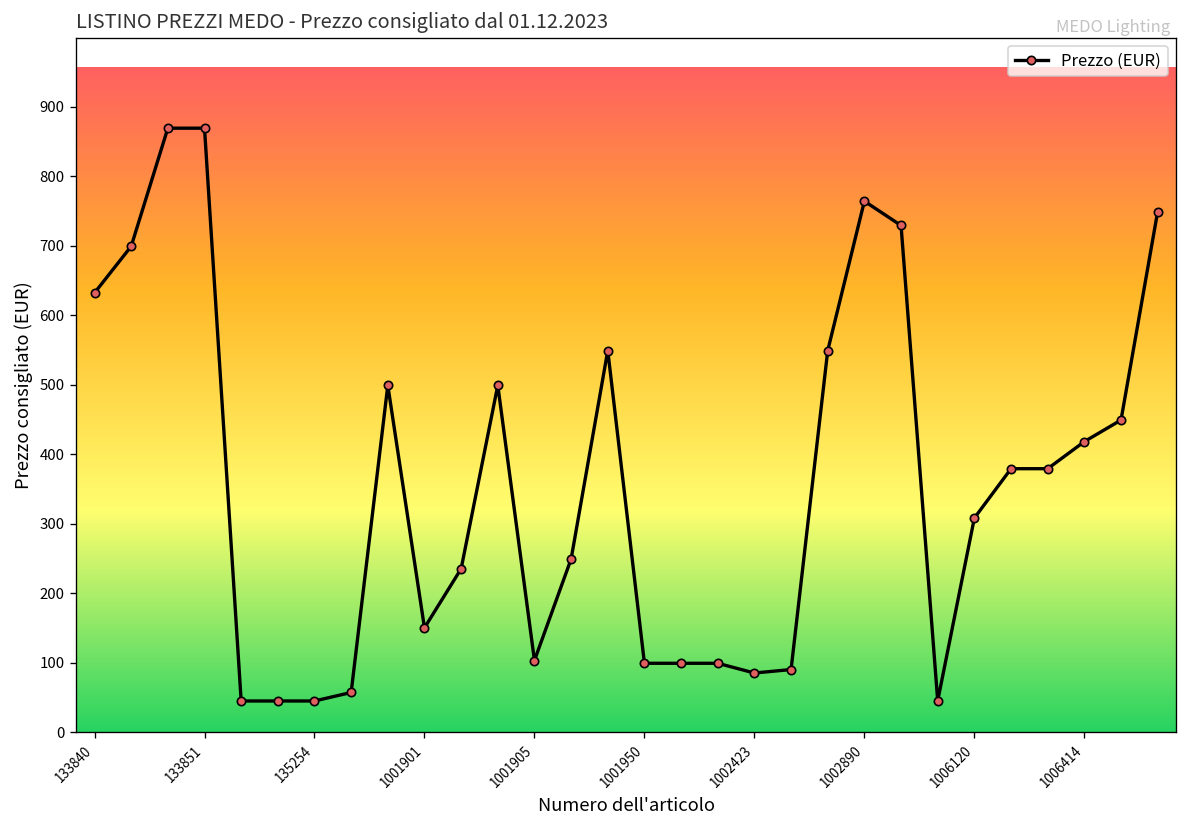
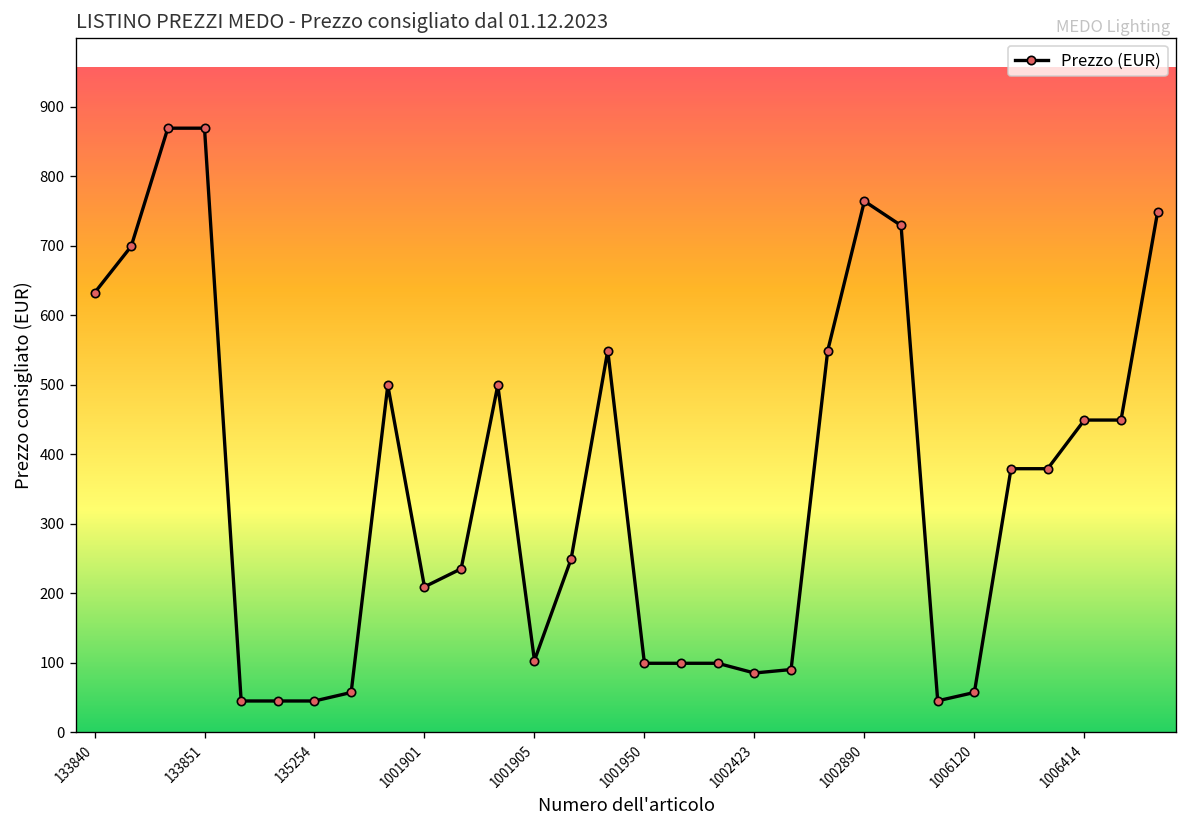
  {
    "133840": 630,
    "133851": 870,
    "135254": 40,
-   "1001901": 150,
+   "1001901": 210,
    "1001905": 100,
    "1001950": 100,
    "1002423": 90,
    "1002890": 760,
-   "1006120": 310,
-   "1006414": 420
+   "1006120": 60,
+   "1006414": 450
  }
